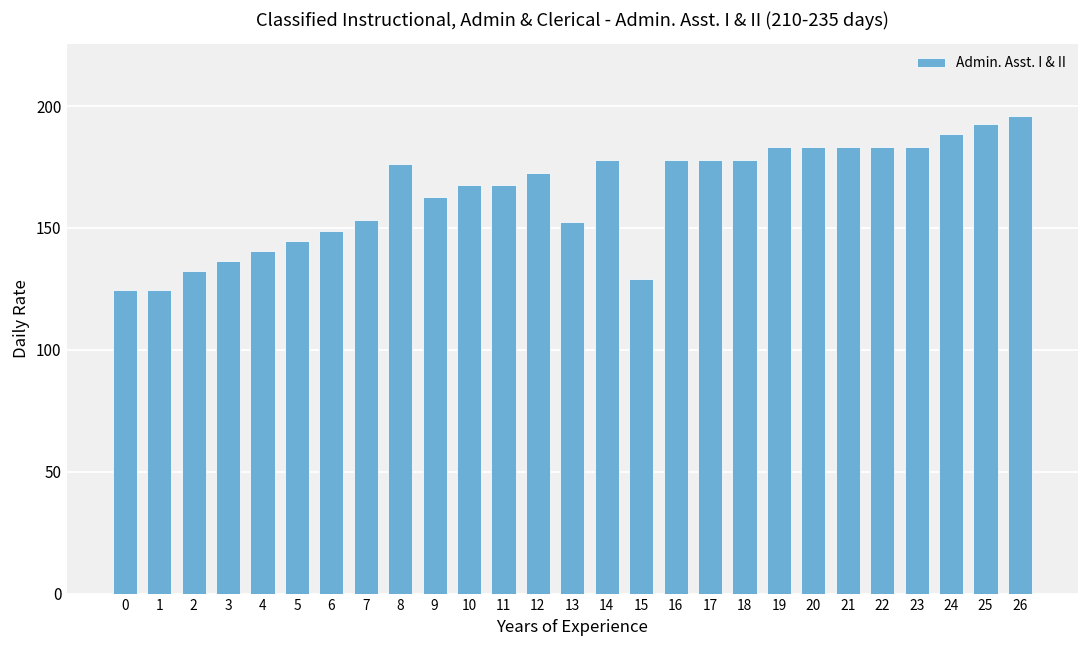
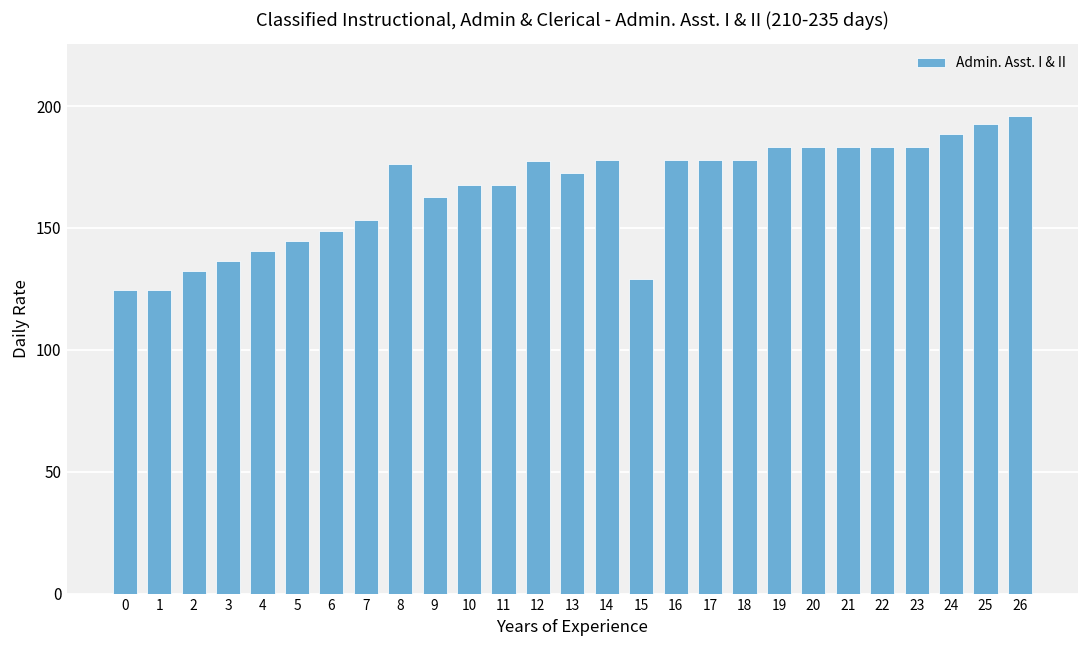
  {
    "0": 125,
    "1": 124,
    "2": 132,
    "3": 136,
    "4": 140,
    "5": 145,
    "6": 149,
    "7": 153,
    "8": 176,
    "9": 163,
    "10": 168,
    "11": 168,
-   "12": 173,
-   "13": 152,
+   "12": 177,
+   "13": 173,
    "14": 178,
    "15": 129,
    "16": 178,
    "17": 178,
    "18": 178,
    "19": 183,
    "20": 183,
    "21": 183,
    "22": 183,
    "23": 183,
    "24": 189,
    "25": 192,
    "26": 196
  }
